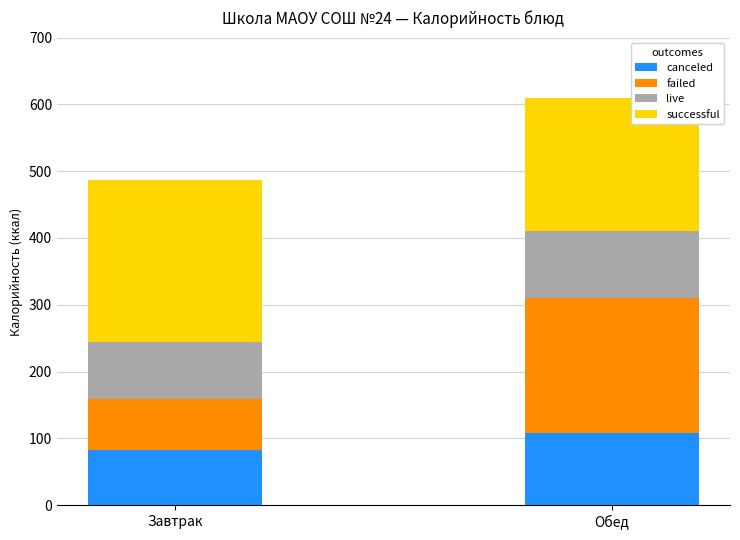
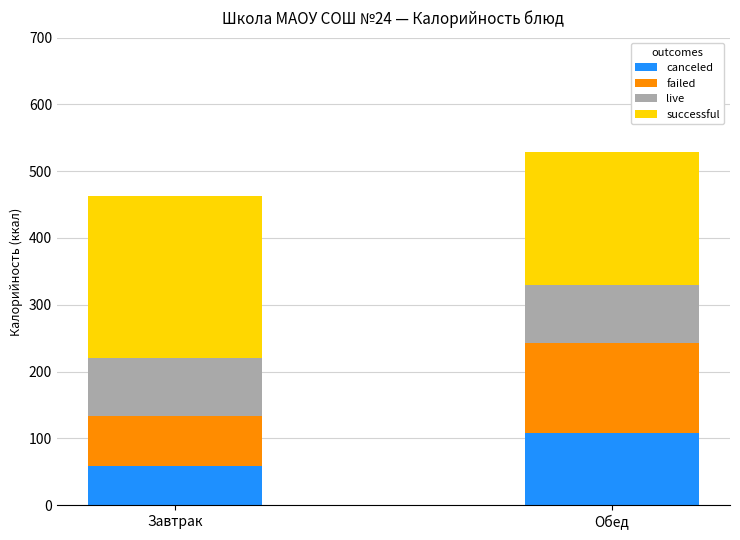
  {
    "canceled": {
-     "Завтрак": 80,
+     "Завтрак": 60,
      "Обед": 110
    },
    "failed": {
      "Завтрак": 80,
-     "Обед": 200
+     "Обед": 140
    },
    "live": {
      "Завтрак": 90,
-     "Обед": 100
+     "Обед": 90
    },
    "successful": {
      "Завтрак": 240,
      "Обед": 200
    }
  }
